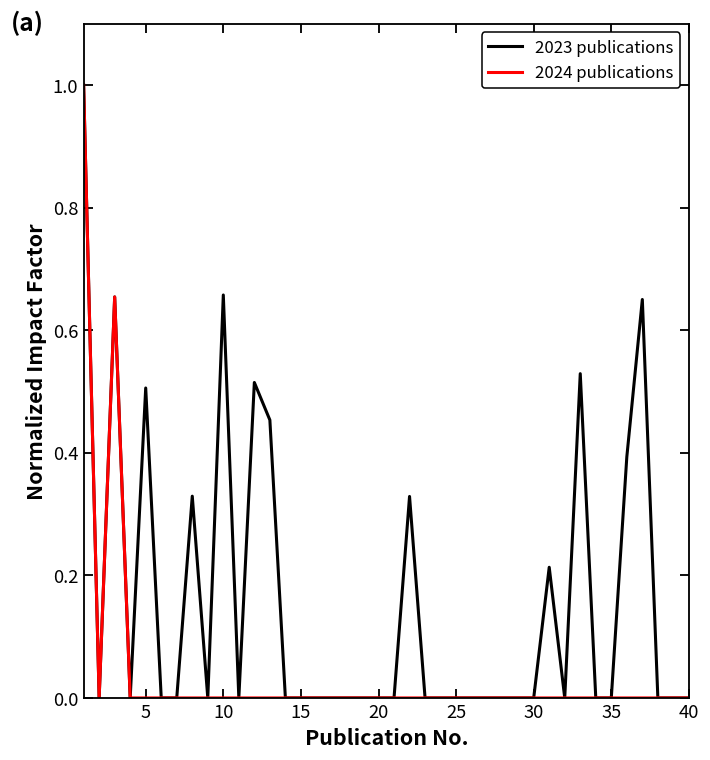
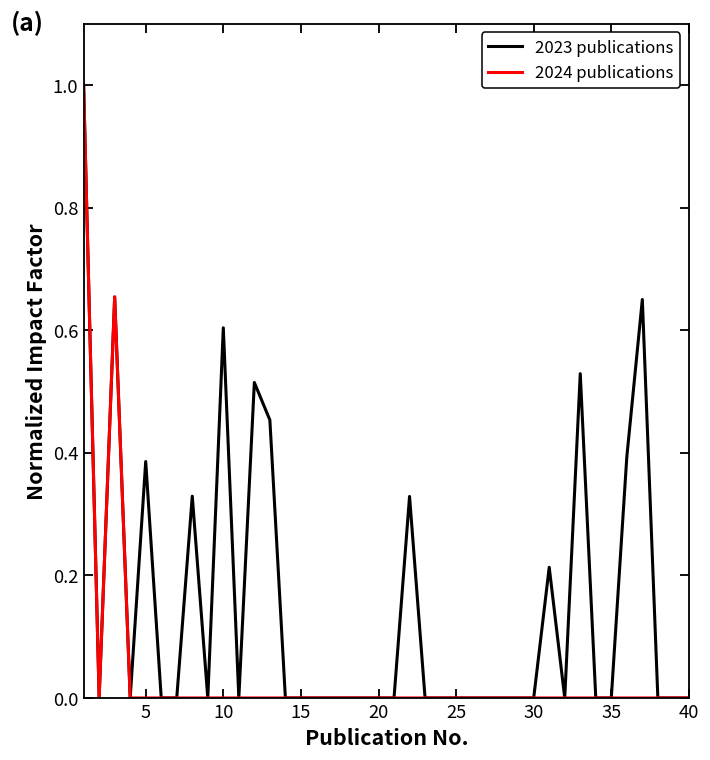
  {
    "2023 publications": {
-     "5": 0.51,
-     "10": 0.66
+     "5": 0.39,
+     "10": 0.60
    },
    "2024 publications": {
      "5": 0.00,
      "10": 0.00
    }
  }
